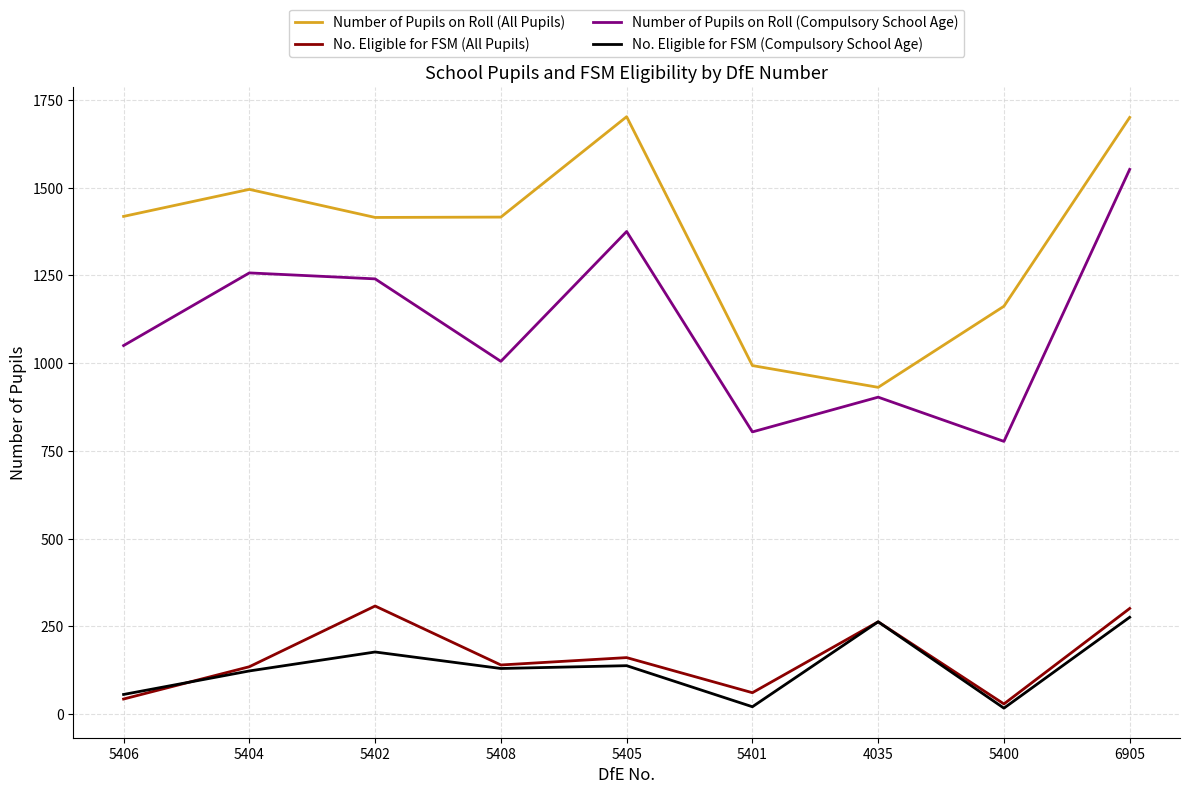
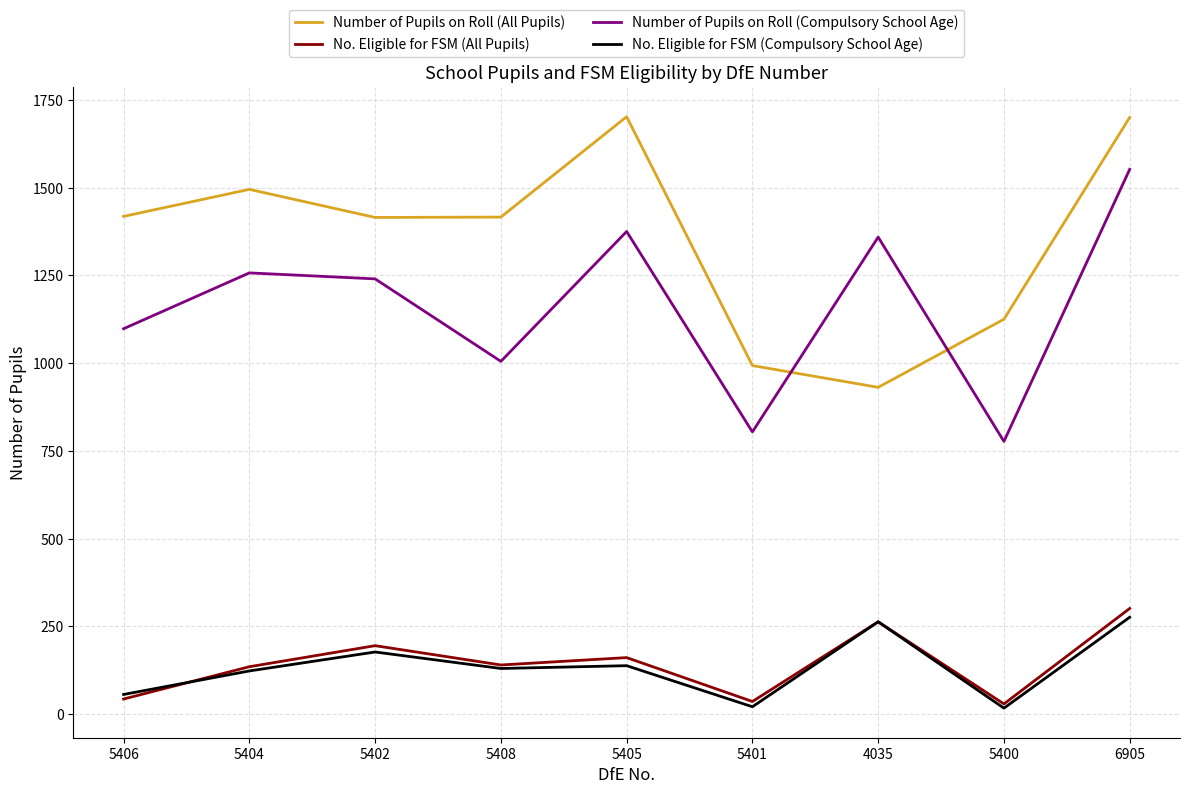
  {
    "Number of Pupils on Roll (All Pupils)": {
      "5406": 1420,
      "5404": 1500,
      "5402": 1420,
      "5408": 1420,
      "5405": 1700,
      "5401": 990,
      "4035": 930,
-     "5400": 1160,
+     "5400": 1130,
      "6905": 1700
    },
    "No. Eligible for FSM (All Pupils)": {
      "5406": 40,
      "5404": 140,
-     "5402": 310,
+     "5402": 200,
      "5408": 140,
      "5405": 160,
-     "5401": 60,
+     "5401": 40,
      "5400": 30,
      "6905": 300
    },
    "Number of Pupils on Roll (Compulsory School Age)": {
-     "5406": 1050,
+     "5406": 1100,
      "5404": 1260,
      "5402": 1240,
      "5408": 1010,
      "5405": 1380,
      "5401": 800,
-     "4035": 900,
+     "4035": 1360,
      "5400": 780,
      "6905": 1550
    },
    "No. Eligible for FSM (Compulsory School Age)": {
      "5406": 60,
      "5404": 120,
      "5402": 180,
      "5408": 130,
      "5405": 140,
      "5401": 20,
      "5400": 20,
      "6905": 280
    }
  }
